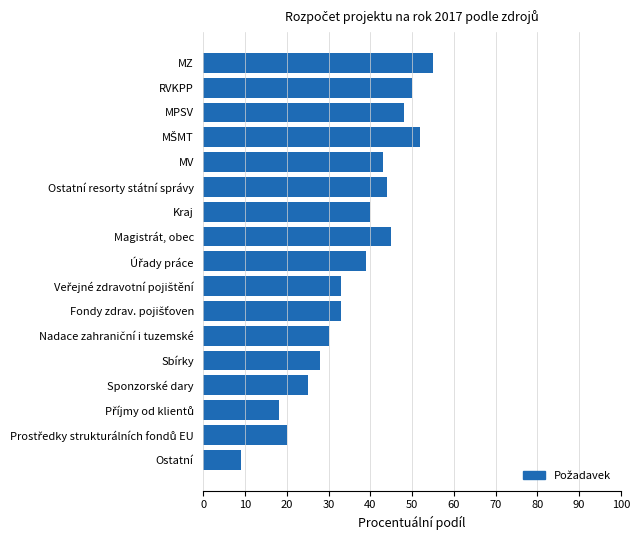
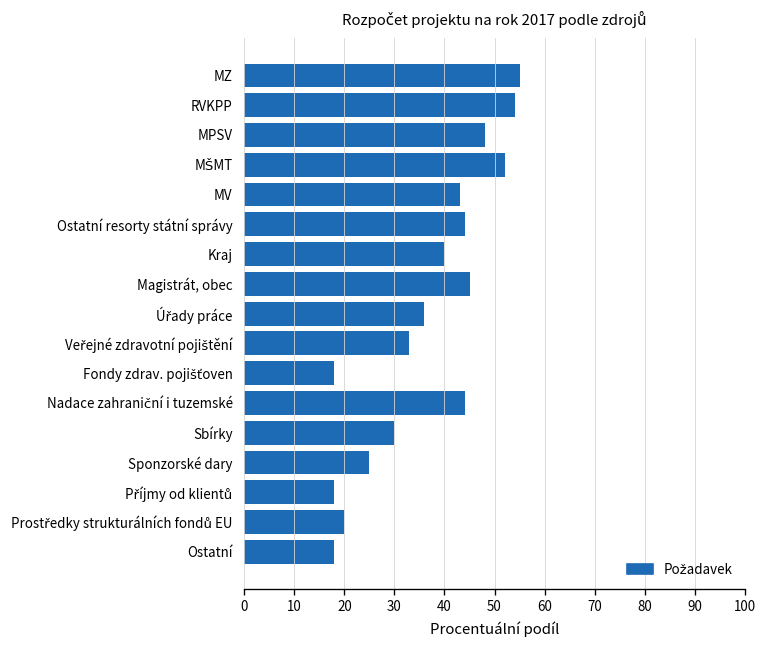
  {
    "MZ": 55,
-   "RVKPP": 50,
+   "RVKPP": 54,
    "MPSV": 48,
    "MŠMT": 52,
    "MV": 43,
    "Ostatní resorty státní správy": 44,
    "Kraj": 40,
    "Magistrát, obec": 45,
-   "Úřady práce": 39,
+   "Úřady práce": 36,
    "Veřejné zdravotní pojištění": 33,
-   "Fondy zdrav. pojišťoven": 33,
-   "Nadace zahraniční i tuzemské": 30,
-   "Sbírky": 28,
+   "Fondy zdrav. pojišťoven": 18,
+   "Nadace zahraniční i tuzemské": 44,
+   "Sbírky": 30,
    "Sponzorské dary": 25,
    "Příjmy od klientů": 18,
    "Prostředky strukturálních fondů EU": 20,
-   "Ostatní": 9
+   "Ostatní": 18
  }
